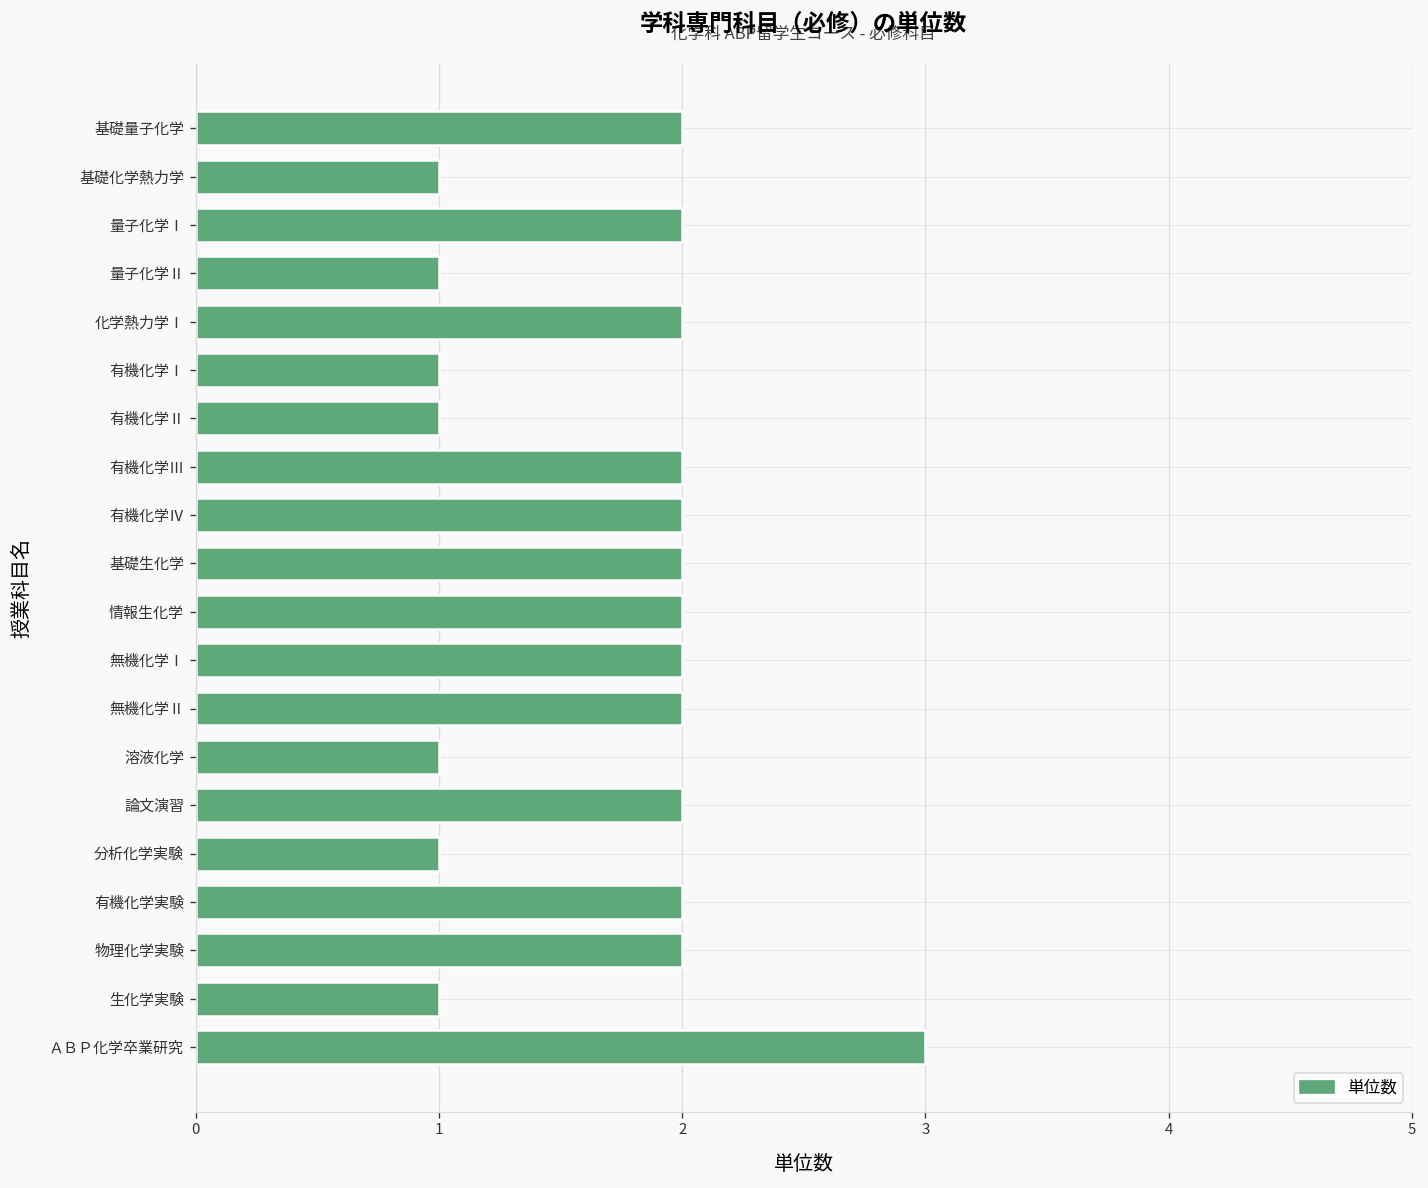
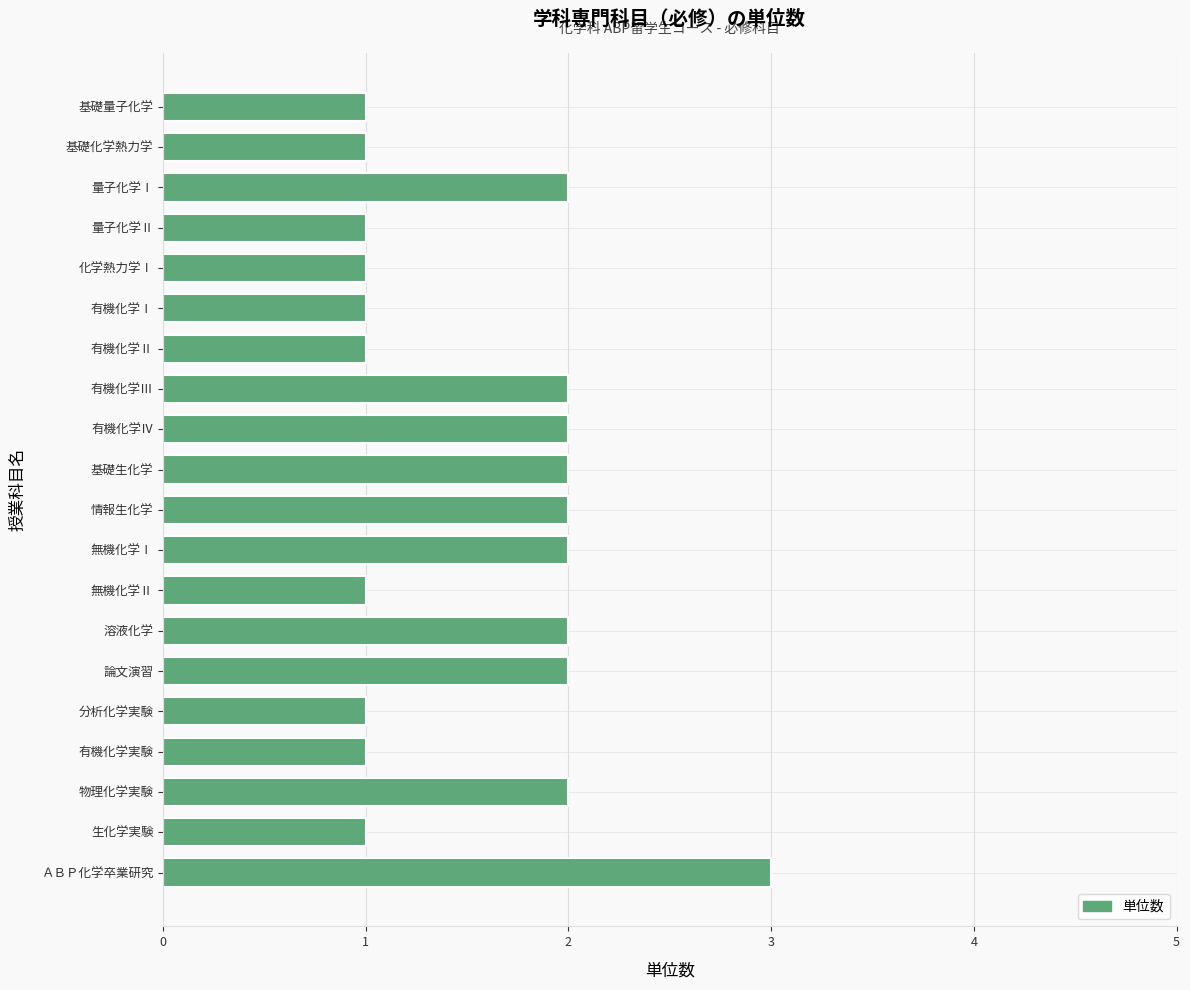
  {
-   "基礎量子化学": 2,
+   "基礎量子化学": 1,
    "基礎化学熱力学": 1,
    "量子化学Ⅰ": 2,
    "量子化学Ⅱ": 1,
-   "化学熱力学Ⅰ": 2,
+   "化学熱力学Ⅰ": 1,
    "有機化学Ⅰ": 1,
    "有機化学Ⅱ": 1,
    "有機化学Ⅲ": 2,
    "有機化学Ⅳ": 2,
    "基礎生化学": 2,
    "情報生化学": 2,
    "無機化学Ⅰ": 2,
-   "無機化学Ⅱ": 2,
-   "溶液化学": 1,
+   "無機化学Ⅱ": 1,
+   "溶液化学": 2,
    "論文演習": 2,
    "分析化学実験": 1,
-   "有機化学実験": 2,
+   "有機化学実験": 1,
    "物理化学実験": 2,
    "生化学実験": 1,
    "ＡＢＰ化学卒業研究": 3
  }
